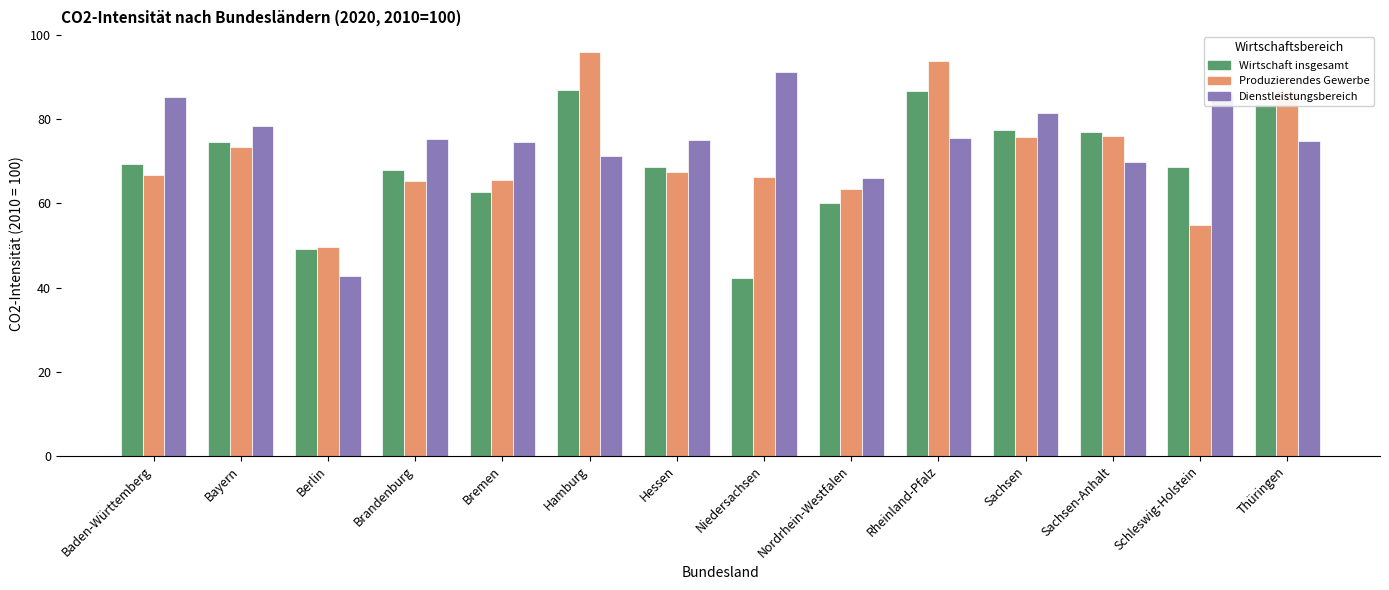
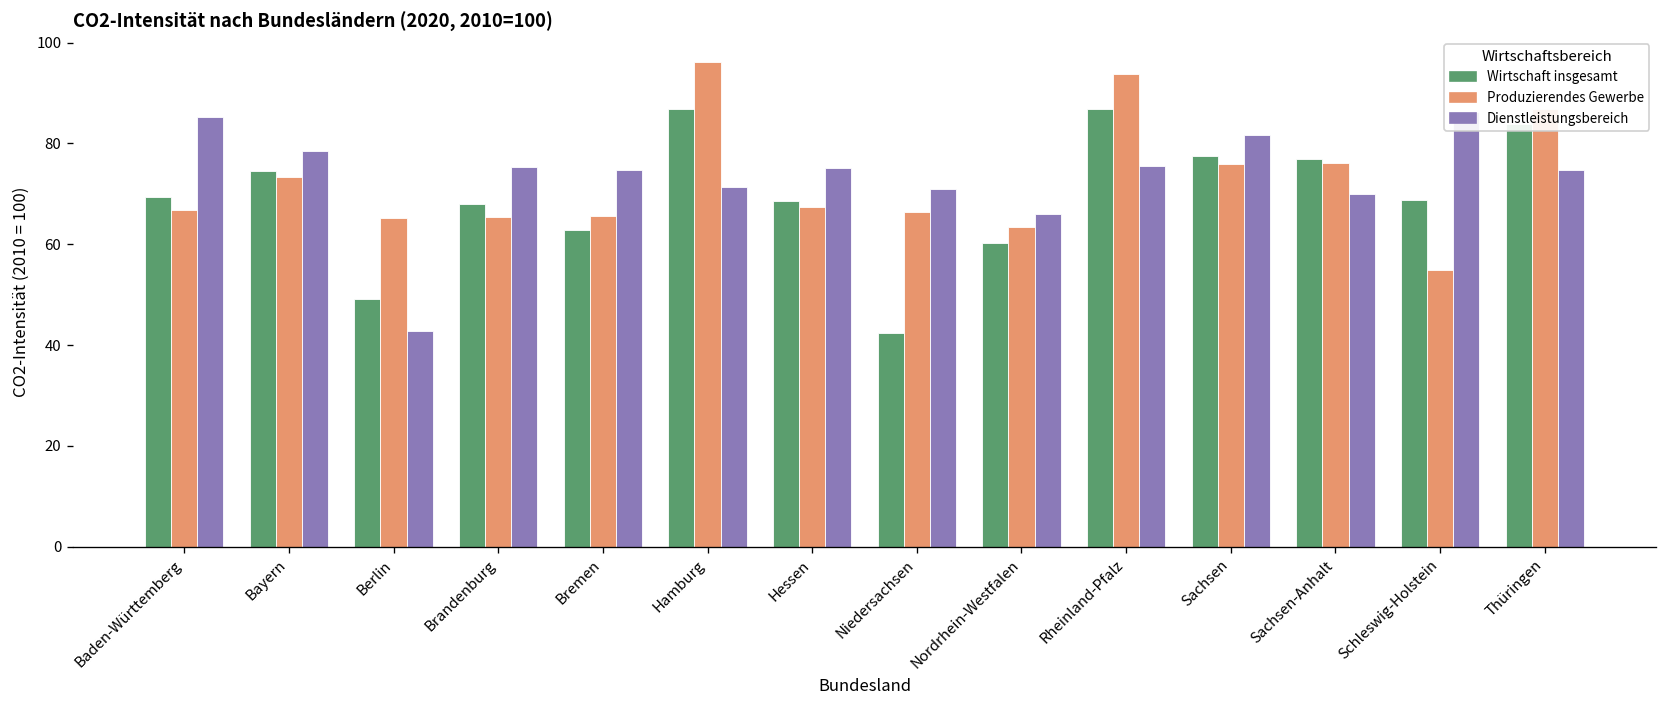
  {
    "Wirtschaft insgesamt": {
      "Baden-Württemberg": 69,
      "Bayern": 75,
      "Berlin": 49,
      "Brandenburg": 68,
      "Bremen": 63,
      "Hamburg": 87,
      "Hessen": 69,
      "Niedersachsen": 42,
      "Nordrhein-Westfalen": 60,
      "Rheinland-Pfalz": 87,
      "Sachsen": 78,
      "Sachsen-Anhalt": 77,
      "Schleswig-Holstein": 69
    },
    "Produzierendes Gewerbe": {
      "Baden-Württemberg": 67,
      "Bayern": 73,
-     "Berlin": 50,
+     "Berlin": 65,
      "Brandenburg": 65,
      "Bremen": 66,
      "Hamburg": 96,
      "Hessen": 67,
      "Niedersachsen": 66,
      "Nordrhein-Westfalen": 63,
      "Rheinland-Pfalz": 94,
      "Sachsen": 76,
      "Sachsen-Anhalt": 76,
      "Schleswig-Holstein": 55
    },
    "Dienstleistungsbereich": {
      "Baden-Württemberg": 85,
      "Bayern": 79,
      "Berlin": 43,
      "Brandenburg": 75,
      "Bremen": 75,
      "Hamburg": 71,
      "Hessen": 75,
-     "Niedersachsen": 91,
+     "Niedersachsen": 71,
      "Nordrhein-Westfalen": 66,
      "Rheinland-Pfalz": 76,
      "Sachsen": 82,
      "Sachsen-Anhalt": 70,
      "Thüringen": 75
    }
  }
